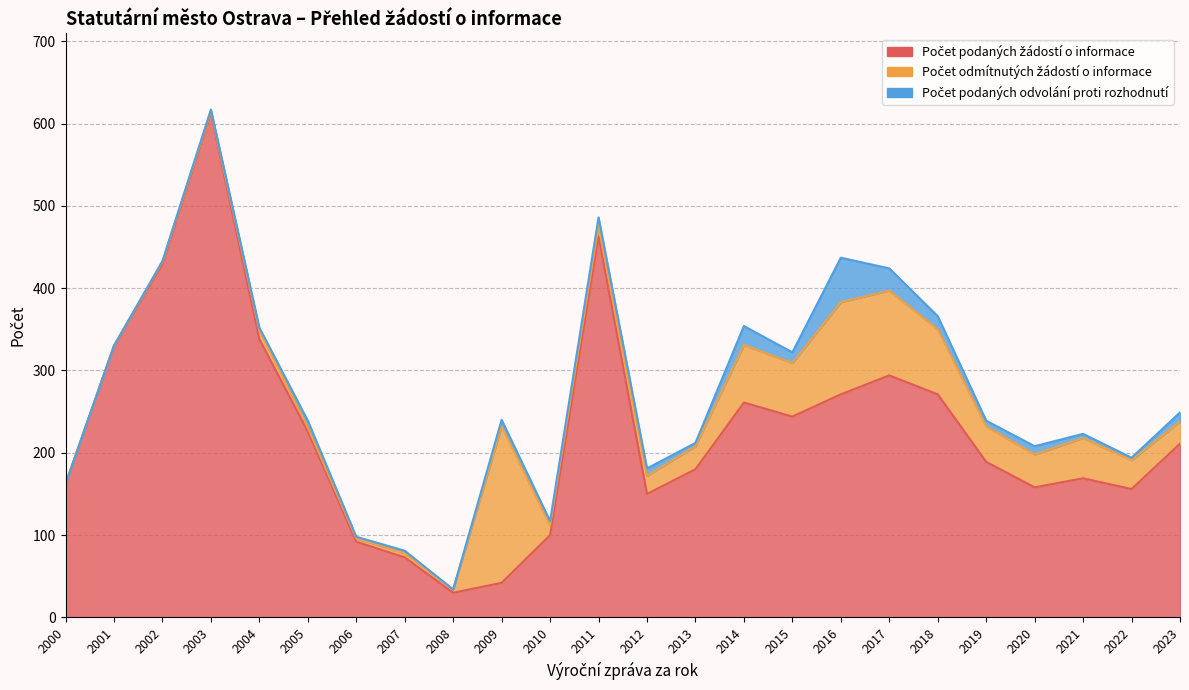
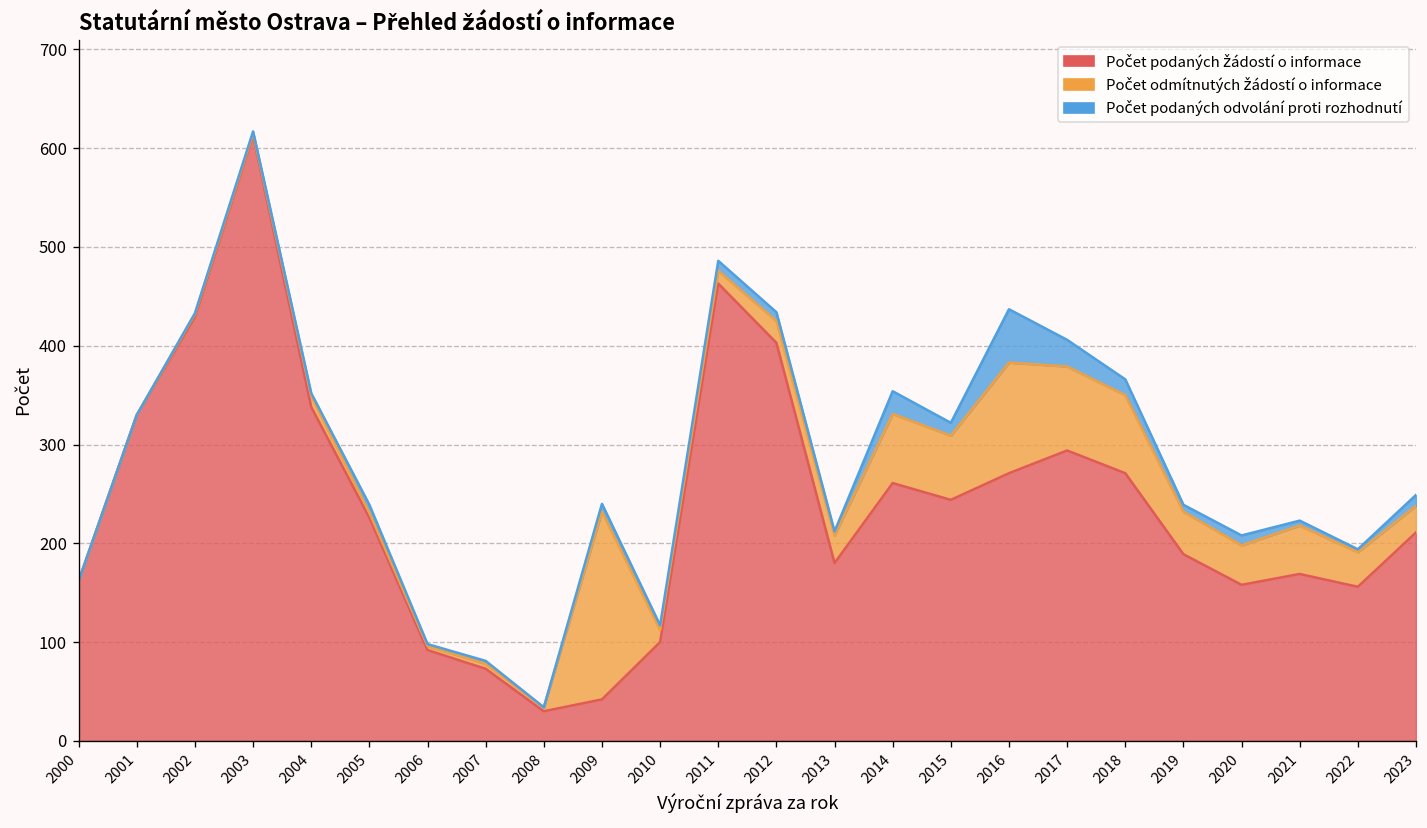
  {
    "Počet podaných žádostí o informace": {
      "2004": 340,
      "2005": 230,
      "2006": 90,
      "2007": 70,
      "2008": 30,
      "2009": 40,
      "2010": 100,
      "2011": 460,
-     "2012": 150,
+     "2012": 400,
      "2013": 180,
      "2014": 260,
      "2015": 240,
      "2016": 270,
      "2017": 290,
      "2018": 270,
      "2019": 190,
      "2020": 160,
      "2021": 170,
      "2022": 160,
      "2023": 210
    },
    "Počet odmítnutých žádostí o informace": {
      "2005": 10,
      "2009": 190,
      "2010": 10,
      "2011": 10,
      "2012": 20,
      "2013": 30,
      "2014": 70,
      "2015": 70,
      "2016": 110,
-     "2017": 100,
+     "2017": 90,
      "2018": 80,
      "2019": 40,
      "2020": 40,
      "2021": 50,
      "2023": 30
    },
    "Počet podaných odvolání proti rozhodnutí": {
      "2005": 10,
      "2009": 10,
      "2010": 10,
      "2011": 10,
      "2012": 10,
      "2013": 0,
      "2014": 20,
      "2015": 10,
      "2016": 50,
      "2017": 30,
      "2018": 20,
      "2019": 10,
      "2020": 10,
      "2021": 10,
      "2023": 10
    }
  }
